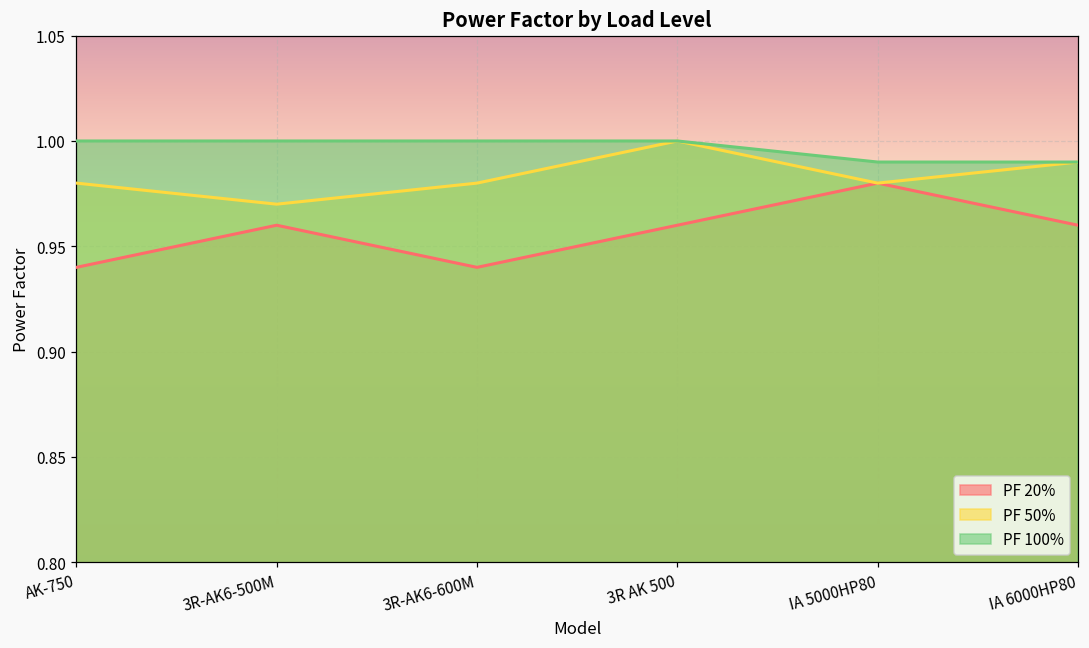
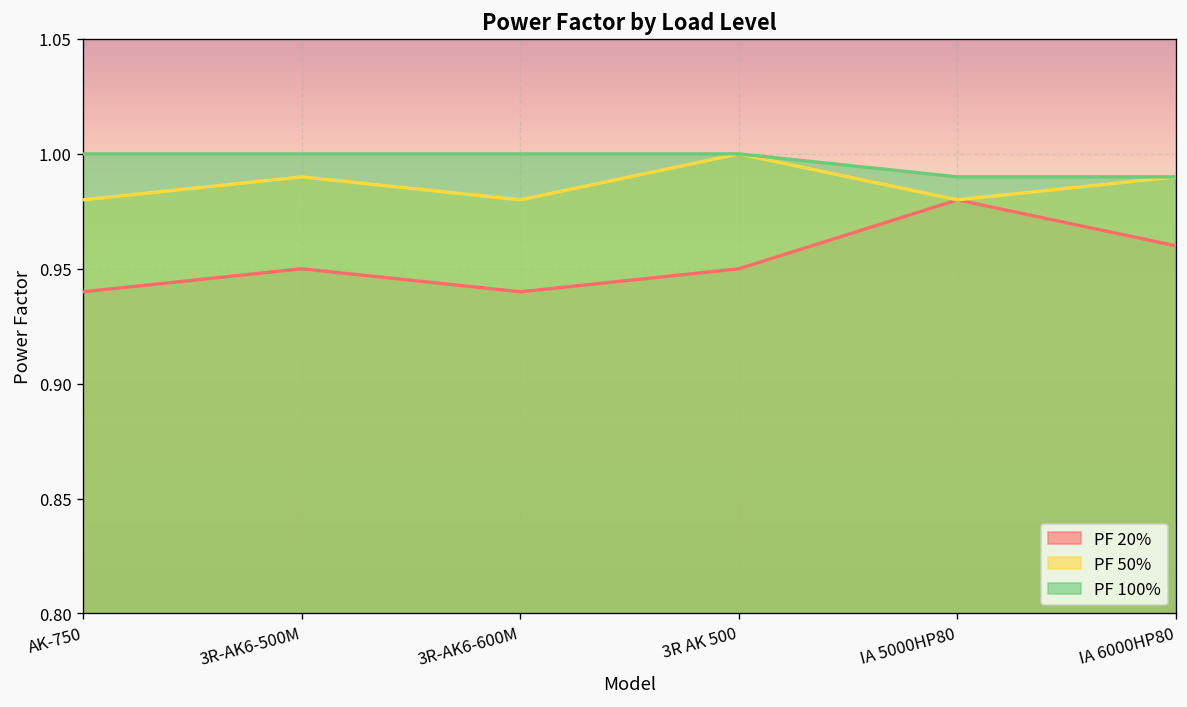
  {
    "PF 20%": {
      "AK-750": 0.94,
-     "3R-AK6-500M": 0.96,
+     "3R-AK6-500M": 0.95,
      "3R-AK6-600M": 0.94,
-     "3R AK 500": 0.96,
+     "3R AK 500": 0.95,
      "IA 6000HP80": 0.96
    },
    "PF 50%": {
      "AK-750": 0.98,
-     "3R-AK6-500M": 0.97,
+     "3R-AK6-500M": 0.99,
      "3R-AK6-600M": 0.98
    },
    "PF 100%": {
      "AK-750": 1.00,
      "3R-AK6-500M": 1.00,
      "3R-AK6-600M": 1.00,
      "IA 5000HP80": 0.99
    }
  }
